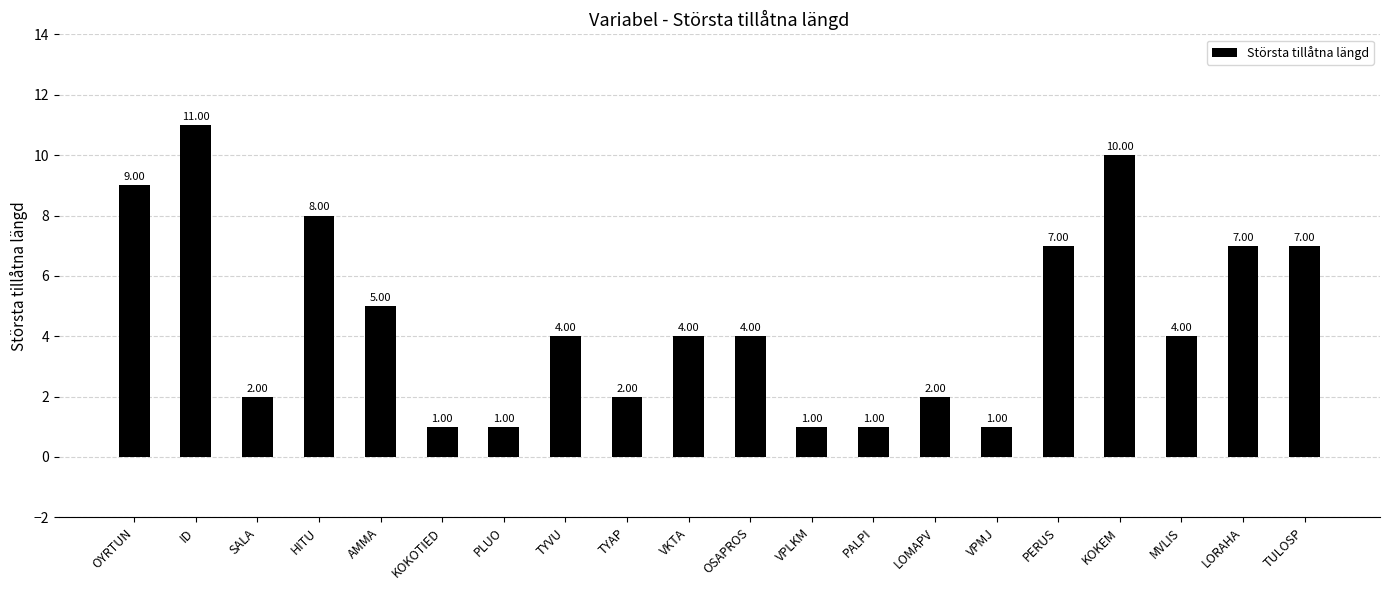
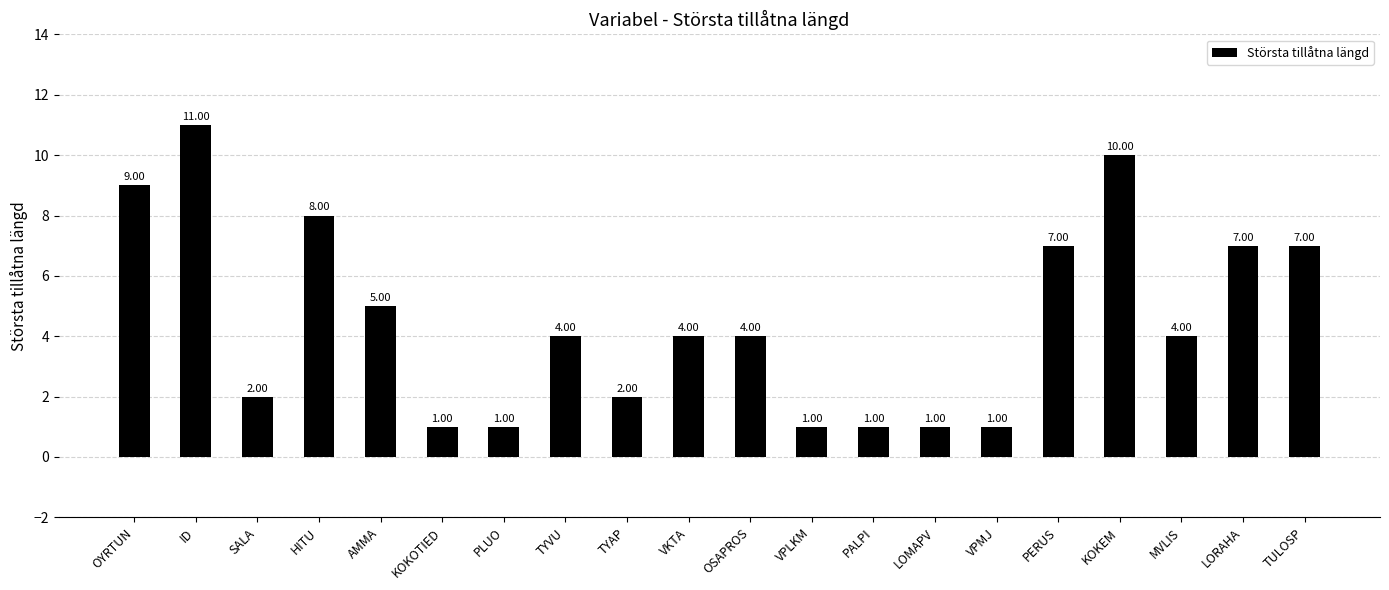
  {
    "OYRTUN": 9.00,
    "ID": 11.00,
    "SALA": 2.00,
    "HITU": 8.00,
    "AMMA": 5.00,
    "KOKOTIED": 1.00,
    "PLUO": 1.00,
    "TYVU": 4.00,
    "TYAP": 2.00,
    "VKTA": 4.00,
    "OSAPROS": 4.00,
    "VPLKM": 1.00,
    "PALPI": 1.00,
-   "LOMAPV": 2.00,
+   "LOMAPV": 1.00,
    "VPMJ": 1.00,
    "PERUS": 7.00,
    "KOKEM": 10.00,
    "MVLIS": 4.00,
    "LORAHA": 7.00,
    "TULOSP": 7.00
  }
